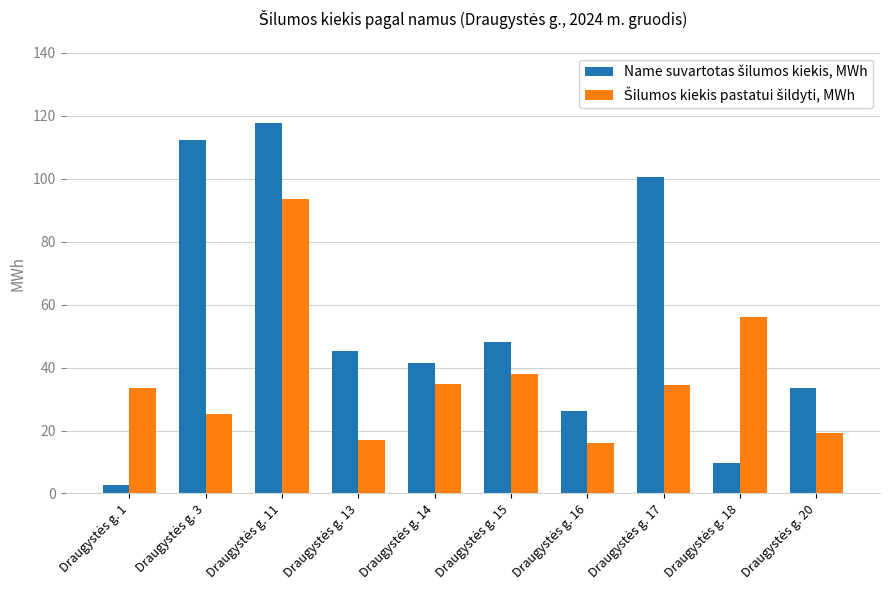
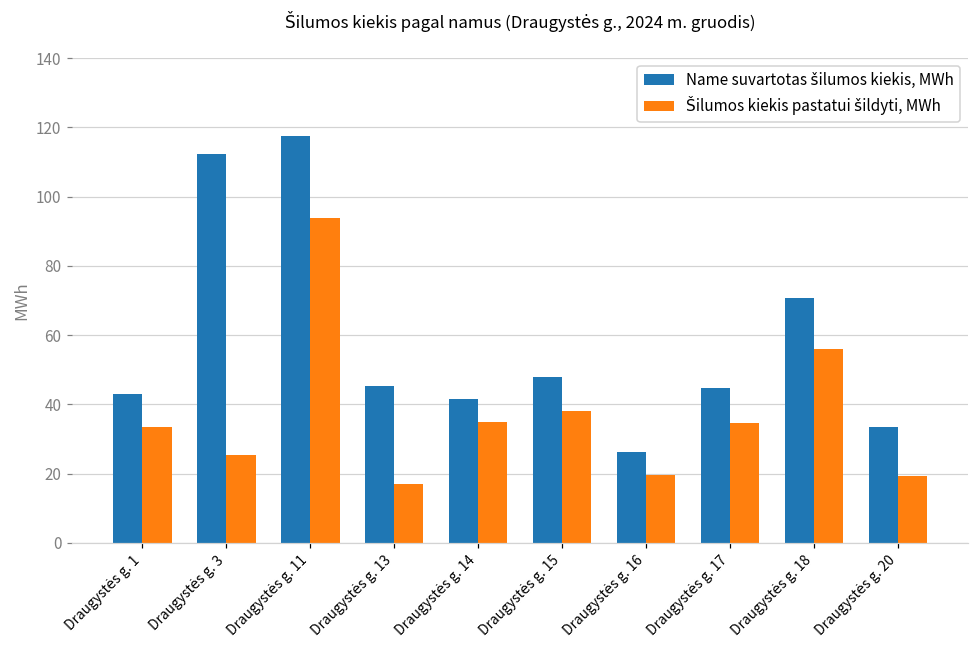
  {
    "Name suvartotas šilumos kiekis, MWh": {
-     "Draugystės g. 1": 3,
+     "Draugystės g. 1": 43,
      "Draugystės g. 3": 112,
      "Draugystės g. 11": 118,
      "Draugystės g. 13": 45,
      "Draugystės g. 14": 42,
      "Draugystės g. 15": 48,
      "Draugystės g. 16": 26,
-     "Draugystės g. 17": 100,
-     "Draugystės g. 18": 10,
+     "Draugystės g. 17": 45,
+     "Draugystės g. 18": 71,
      "Draugystės g. 20": 33
    },
    "Šilumos kiekis pastatui šildyti, MWh": {
      "Draugystės g. 1": 33,
      "Draugystės g. 3": 25,
      "Draugystės g. 11": 94,
      "Draugystės g. 13": 17,
      "Draugystės g. 14": 35,
      "Draugystės g. 15": 38,
-     "Draugystės g. 16": 16,
+     "Draugystės g. 16": 19,
      "Draugystės g. 17": 34,
      "Draugystės g. 18": 56,
      "Draugystės g. 20": 19
    }
  }
